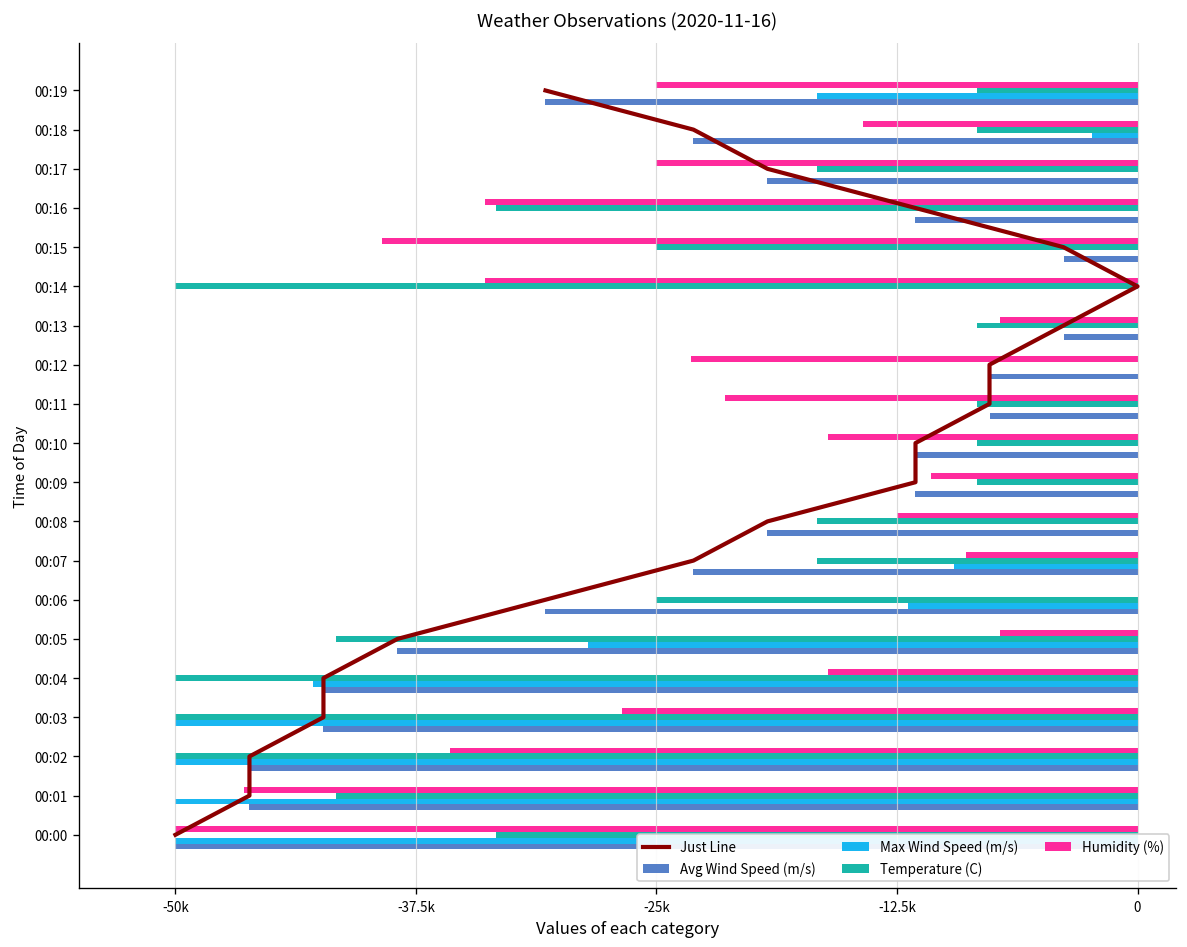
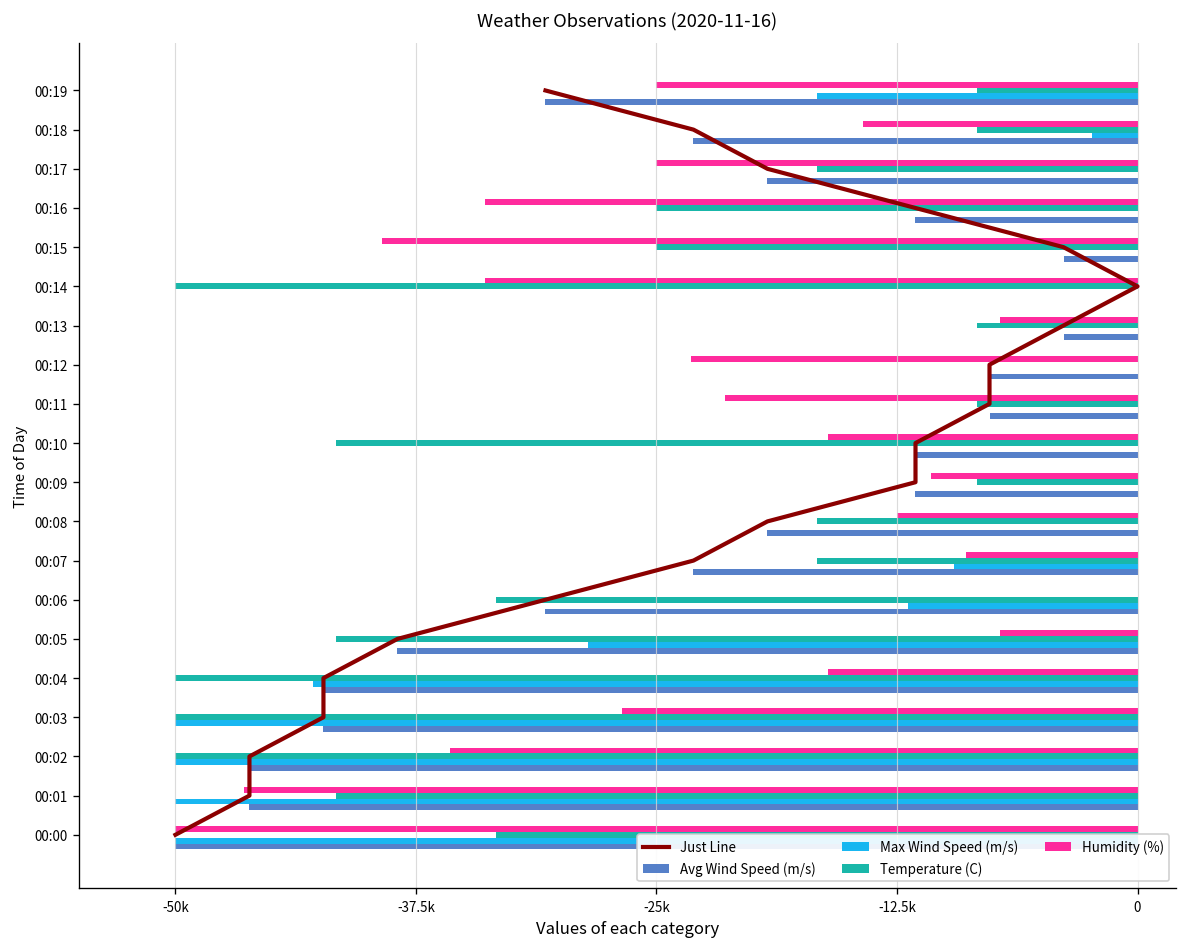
  {
    "Avg Wind Speed (m/s)": {
      "00:19": -30800,
      "00:18": -23100,
      "00:17": -19200,
      "00:16": -11500,
      "00:15": -3800,
      "00:14": 0,
      "00:13": -3800,
      "00:12": -7700,
      "00:11": -7700,
      "00:10": -11500,
      "00:09": -11500,
      "00:08": -19200,
      "00:07": -23100,
      "00:06": -30800,
      "00:05": -38500,
      "00:04": -42300,
      "00:03": -42300,
      "00:02": -46200,
      "00:01": -46200,
      "00:00": -50000
    },
    "Max Wind Speed (m/s)": {
      "00:19": -16700,
      "00:18": -2400,
      "00:17": 0,
      "00:16": 0,
      "00:15": 0,
      "00:14": 0,
      "00:13": 0,
      "00:12": 0,
      "00:11": 0,
      "00:10": 0,
      "00:09": 0,
      "00:08": 0,
      "00:07": -9500,
      "00:06": -11900,
      "00:05": -28600,
      "00:04": -42900,
      "00:03": -50000,
      "00:02": -50000,
      "00:01": -50000,
      "00:00": -50000
    },
    "Temperature (C)": {
      "00:19": -8300,
      "00:18": -8300,
      "00:17": -16700,
-     "00:16": -33300,
+     "00:16": -25000,
      "00:15": -25000,
      "00:14": -50000,
      "00:13": -8300,
      "00:12": 0,
      "00:11": -8300,
-     "00:10": -8300,
+     "00:10": -41700,
      "00:09": -8300,
      "00:08": -16700,
      "00:07": -16700,
-     "00:06": -25000,
+     "00:06": -33300,
      "00:05": -41700,
      "00:04": -50000,
      "00:03": -50000,
      "00:02": -50000,
      "00:01": -41700,
      "00:00": -33300
    },
    "Humidity (%)": {
      "00:19": -25000,
      "00:18": -14300,
      "00:17": -25000,
      "00:16": -33900,
      "00:15": -39300,
      "00:14": -33900,
      "00:13": -7100,
      "00:12": -23200,
      "00:11": -21400,
      "00:10": -16100,
      "00:09": -10700,
      "00:08": -12500,
      "00:07": -8900,
      "00:06": 0,
      "00:05": -7100,
      "00:04": -16100,
      "00:03": -26800,
      "00:02": -35700,
      "00:01": -46400,
      "00:00": -50000
    }
  }
